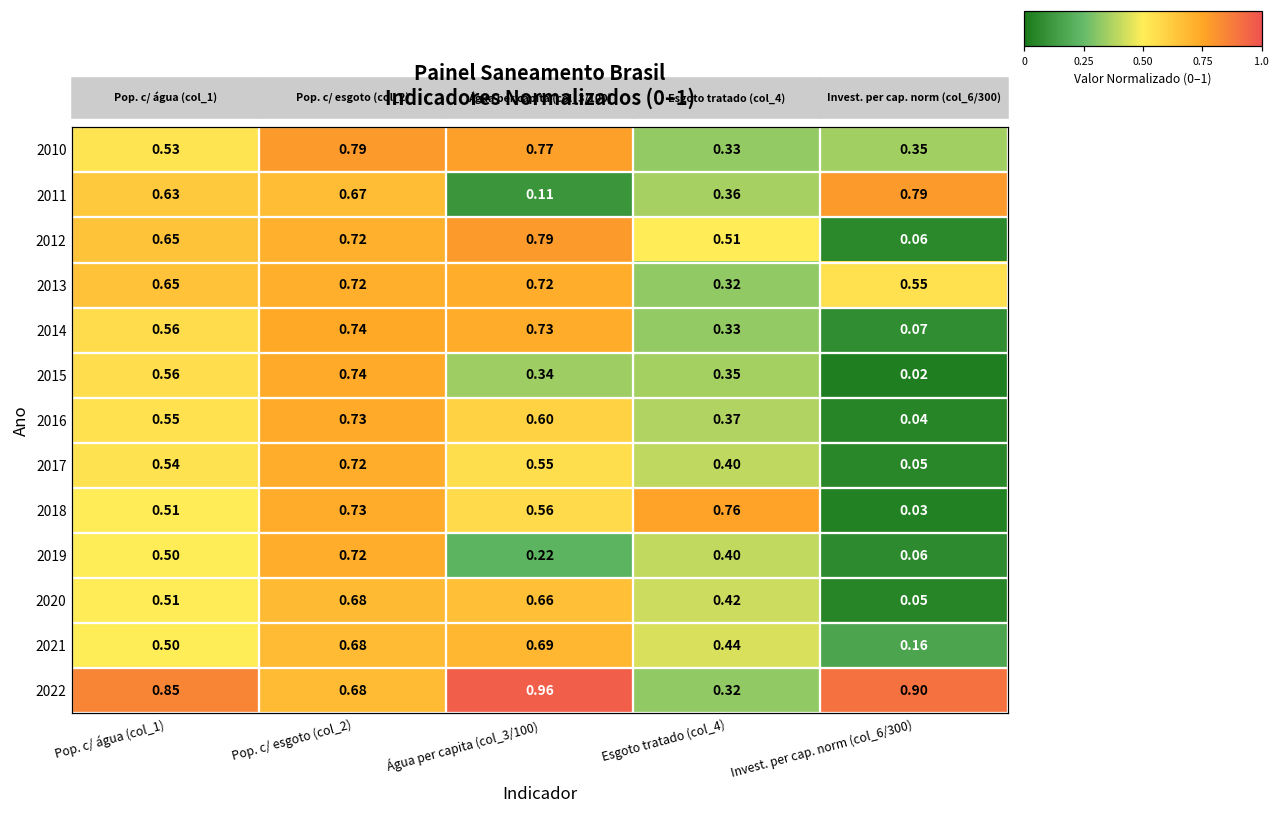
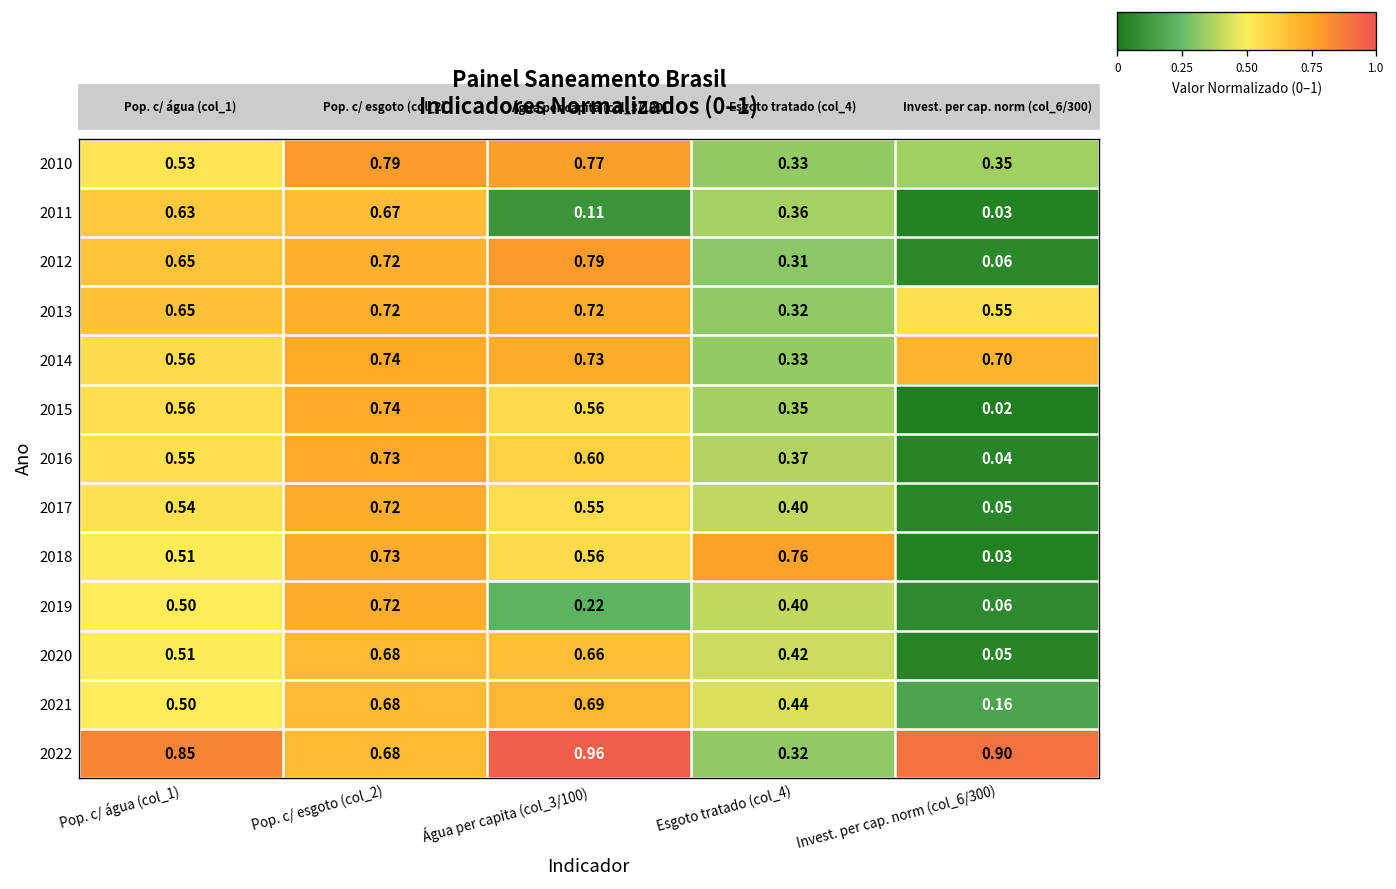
  {
    "2010": {
      "Pop. c/ água (col_1)": 0.53,
      "Pop. c/ esgoto (col_2)": 0.79,
      "Água per capita (col_3/100)": 0.77,
      "Esgoto tratado (col_4)": 0.33,
      "Invest. per cap. norm (col_6/300)": 0.35
    },
    "2011": {
      "Pop. c/ água (col_1)": 0.63,
      "Pop. c/ esgoto (col_2)": 0.67,
      "Água per capita (col_3/100)": 0.11,
      "Esgoto tratado (col_4)": 0.36,
-     "Invest. per cap. norm (col_6/300)": 0.79
+     "Invest. per cap. norm (col_6/300)": 0.03
    },
    "2012": {
      "Pop. c/ água (col_1)": 0.65,
      "Pop. c/ esgoto (col_2)": 0.72,
      "Água per capita (col_3/100)": 0.79,
-     "Esgoto tratado (col_4)": 0.51,
+     "Esgoto tratado (col_4)": 0.31,
      "Invest. per cap. norm (col_6/300)": 0.06
    },
    "2013": {
      "Pop. c/ água (col_1)": 0.65,
      "Pop. c/ esgoto (col_2)": 0.72,
      "Água per capita (col_3/100)": 0.72,
      "Esgoto tratado (col_4)": 0.32,
      "Invest. per cap. norm (col_6/300)": 0.55
    },
    "2014": {
      "Pop. c/ água (col_1)": 0.56,
      "Pop. c/ esgoto (col_2)": 0.74,
      "Água per capita (col_3/100)": 0.73,
      "Esgoto tratado (col_4)": 0.33,
-     "Invest. per cap. norm (col_6/300)": 0.07
+     "Invest. per cap. norm (col_6/300)": 0.70
    },
    "2015": {
      "Pop. c/ água (col_1)": 0.56,
      "Pop. c/ esgoto (col_2)": 0.74,
-     "Água per capita (col_3/100)": 0.34,
+     "Água per capita (col_3/100)": 0.56,
      "Esgoto tratado (col_4)": 0.35,
      "Invest. per cap. norm (col_6/300)": 0.02
    },
    "2016": {
      "Pop. c/ água (col_1)": 0.55,
      "Pop. c/ esgoto (col_2)": 0.73,
      "Água per capita (col_3/100)": 0.60,
      "Esgoto tratado (col_4)": 0.37,
      "Invest. per cap. norm (col_6/300)": 0.04
    },
    "2017": {
      "Pop. c/ água (col_1)": 0.54,
      "Pop. c/ esgoto (col_2)": 0.72,
      "Água per capita (col_3/100)": 0.55,
      "Esgoto tratado (col_4)": 0.40,
      "Invest. per cap. norm (col_6/300)": 0.05
    },
    "2018": {
      "Pop. c/ água (col_1)": 0.51,
      "Pop. c/ esgoto (col_2)": 0.73,
      "Água per capita (col_3/100)": 0.56,
      "Esgoto tratado (col_4)": 0.76,
      "Invest. per cap. norm (col_6/300)": 0.03
    },
    "2019": {
      "Pop. c/ água (col_1)": 0.50,
      "Pop. c/ esgoto (col_2)": 0.72,
      "Água per capita (col_3/100)": 0.22,
      "Esgoto tratado (col_4)": 0.40,
      "Invest. per cap. norm (col_6/300)": 0.06
    },
    "2020": {
      "Pop. c/ água (col_1)": 0.51,
      "Pop. c/ esgoto (col_2)": 0.68,
      "Água per capita (col_3/100)": 0.66,
      "Esgoto tratado (col_4)": 0.42,
      "Invest. per cap. norm (col_6/300)": 0.05
    },
    "2021": {
      "Pop. c/ água (col_1)": 0.50,
      "Pop. c/ esgoto (col_2)": 0.68,
      "Água per capita (col_3/100)": 0.69,
      "Esgoto tratado (col_4)": 0.44,
      "Invest. per cap. norm (col_6/300)": 0.16
    },
    "2022": {
      "Pop. c/ água (col_1)": 0.85,
      "Pop. c/ esgoto (col_2)": 0.68,
      "Água per capita (col_3/100)": 0.96,
      "Esgoto tratado (col_4)": 0.32,
      "Invest. per cap. norm (col_6/300)": 0.90
    }
  }
